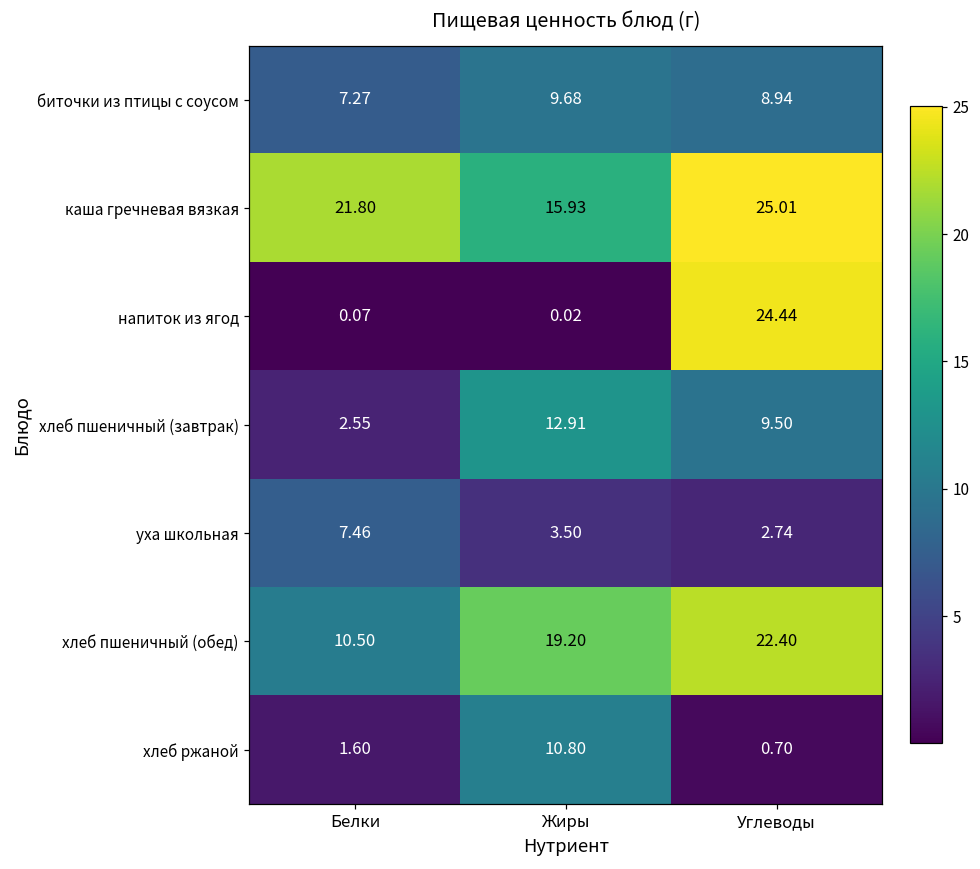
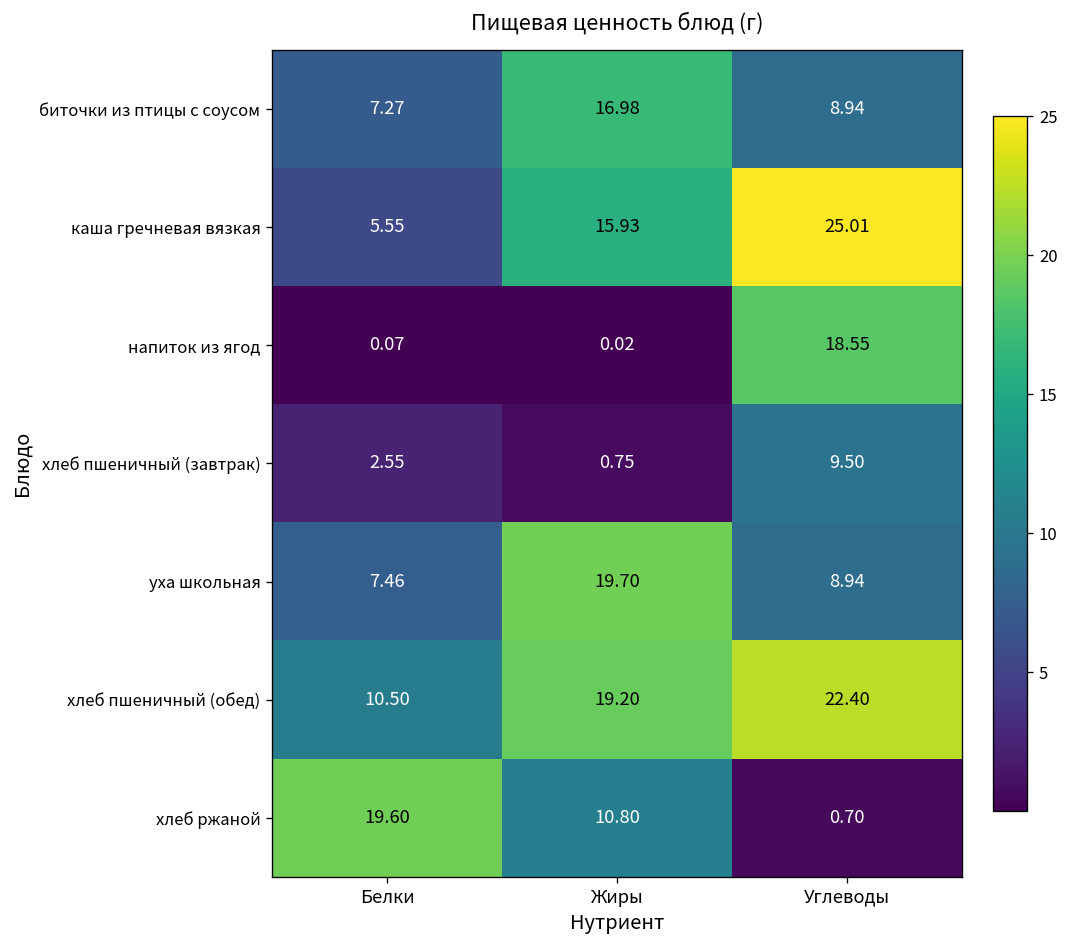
  {
    "биточки из птицы с соусом": {
      "Белки": 7.27,
-     "Жиры": 9.68,
+     "Жиры": 16.98,
      "Углеводы": 8.94
    },
    "каша гречневая вязкая": {
-     "Белки": 21.80,
+     "Белки": 5.55,
      "Жиры": 15.93,
      "Углеводы": 25.01
    },
    "напиток из ягод": {
      "Белки": 0.07,
      "Жиры": 0.02,
-     "Углеводы": 24.44
+     "Углеводы": 18.55
    },
    "хлеб пшеничный (завтрак)": {
      "Белки": 2.55,
-     "Жиры": 12.91,
+     "Жиры": 0.75,
      "Углеводы": 9.50
    },
    "уха школьная": {
      "Белки": 7.46,
-     "Жиры": 3.50,
-     "Углеводы": 2.74
+     "Жиры": 19.70,
+     "Углеводы": 8.94
    },
    "хлеб пшеничный (обед)": {
      "Белки": 10.50,
      "Жиры": 19.20,
      "Углеводы": 22.40
    },
    "хлеб ржаной": {
-     "Белки": 1.60,
+     "Белки": 19.60,
      "Жиры": 10.80,
      "Углеводы": 0.70
    }
  }
